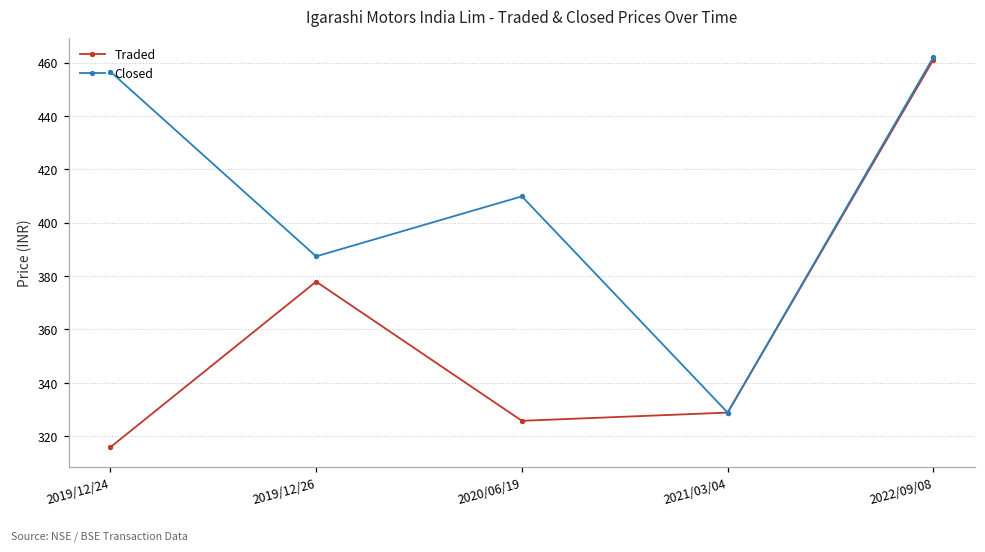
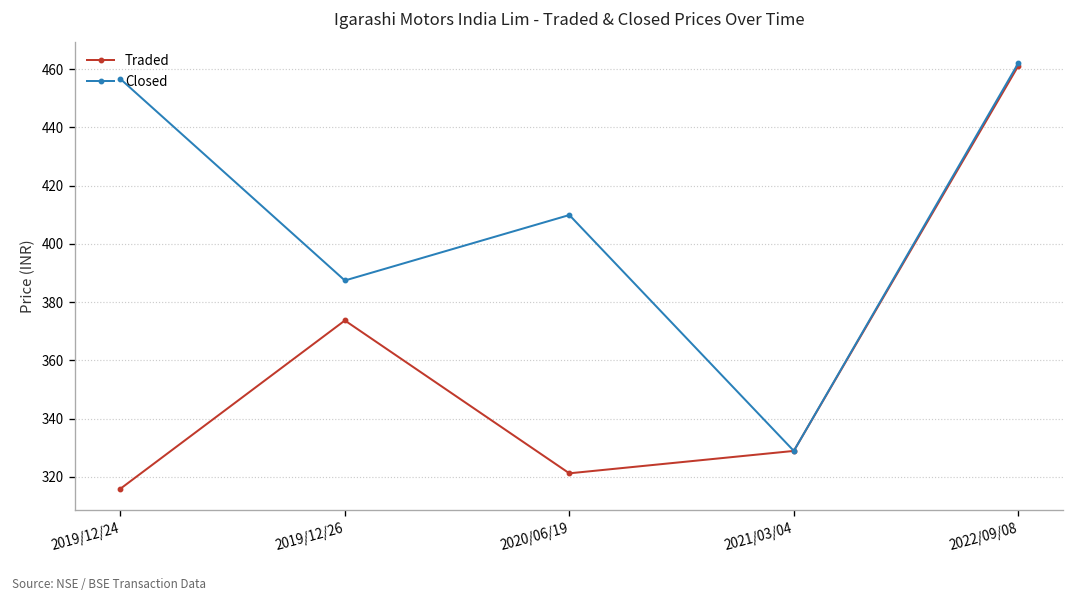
  {
    "Traded": {
      "2019/12/24": 316,
-     "2019/12/26": 378,
-     "2020/06/19": 326
+     "2019/12/26": 374,
+     "2020/06/19": 321
    },
    "Closed": {
      "2019/12/24": 457,
      "2019/12/26": 387,
      "2020/06/19": 410
    }
  }
